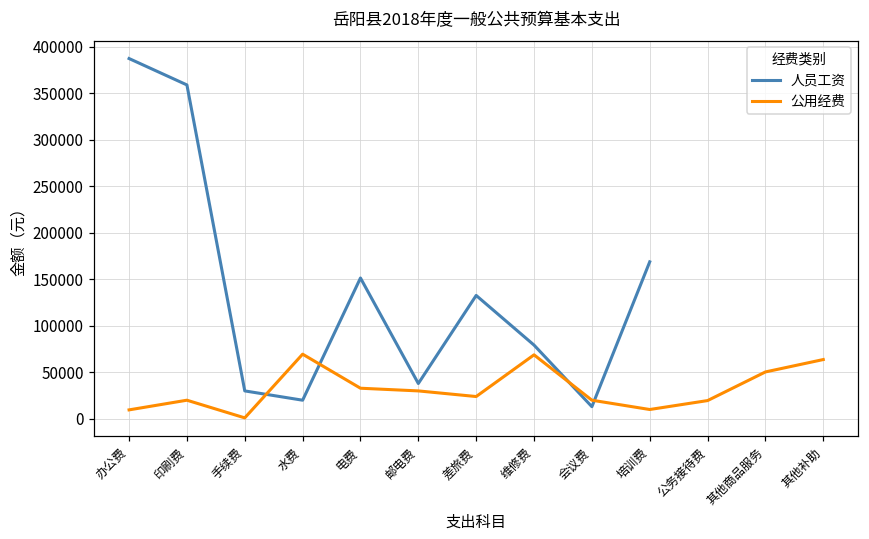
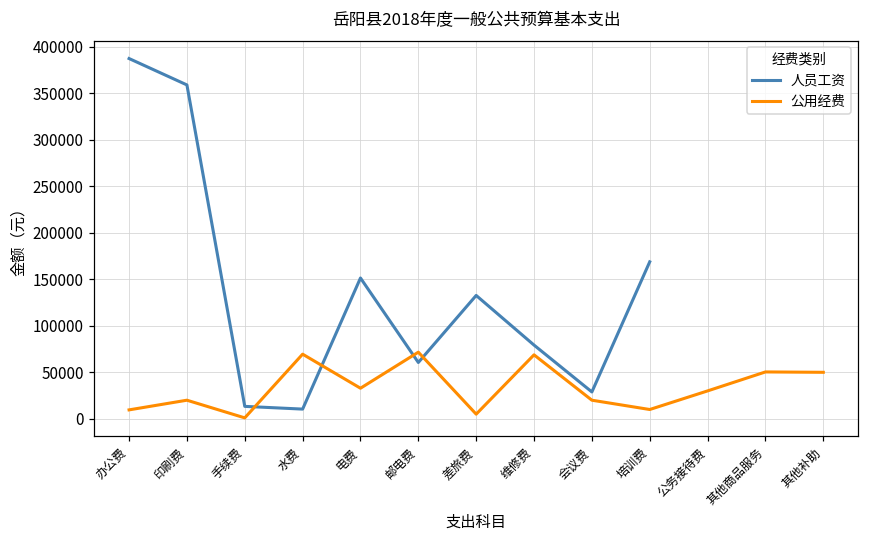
  {
    "人员工资": {
      "办公费": 390000,
      "印刷费": 360000,
-     "手续费": 30000,
-     "水费": 20000,
+     "手续费": 10000,
+     "水费": 10000,
      "电费": 150000,
-     "邮电费": 40000,
+     "邮电费": 60000,
      "差旅费": 130000,
      "维修费": 80000,
-     "会议费": 10000,
+     "会议费": 30000,
      "培训费": 170000
    },
    "公用经费": {
      "办公费": 10000,
      "印刷费": 20000,
      "手续费": 0,
      "水费": 70000,
      "电费": 30000,
-     "邮电费": 30000,
-     "差旅费": 20000,
+     "邮电费": 70000,
+     "差旅费": 10000,
      "维修费": 70000,
      "会议费": 20000,
      "培训费": 10000,
-     "公务接待费": 20000,
+     "公务接待费": 30000,
      "其他商品服务": 50000,
-     "其他补助": 60000
+     "其他补助": 50000
    }
  }
